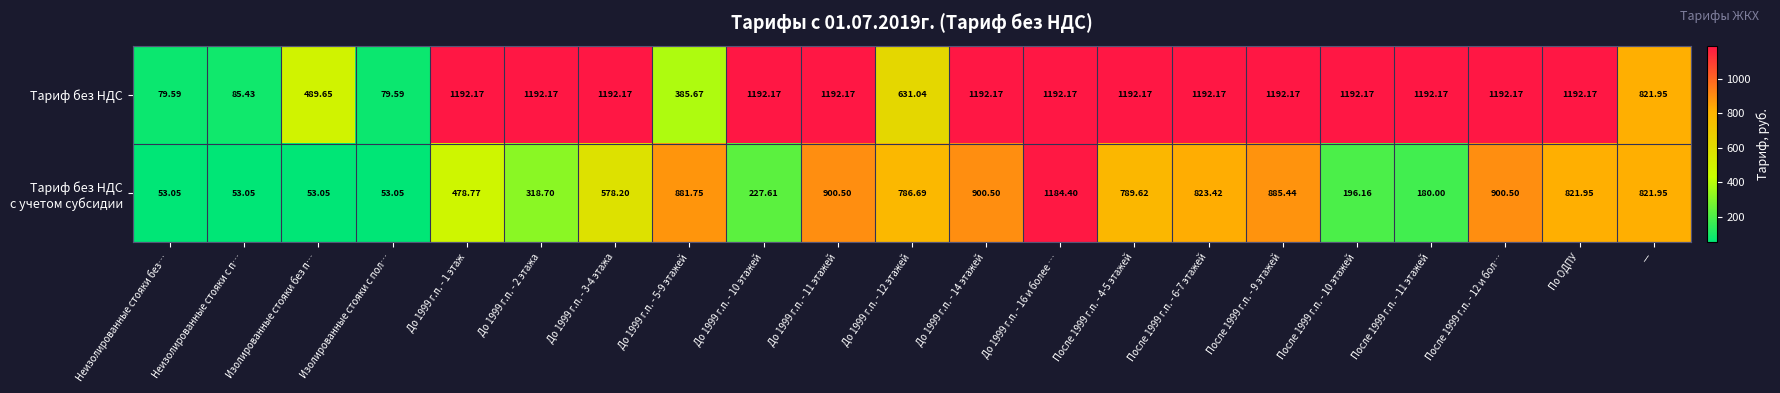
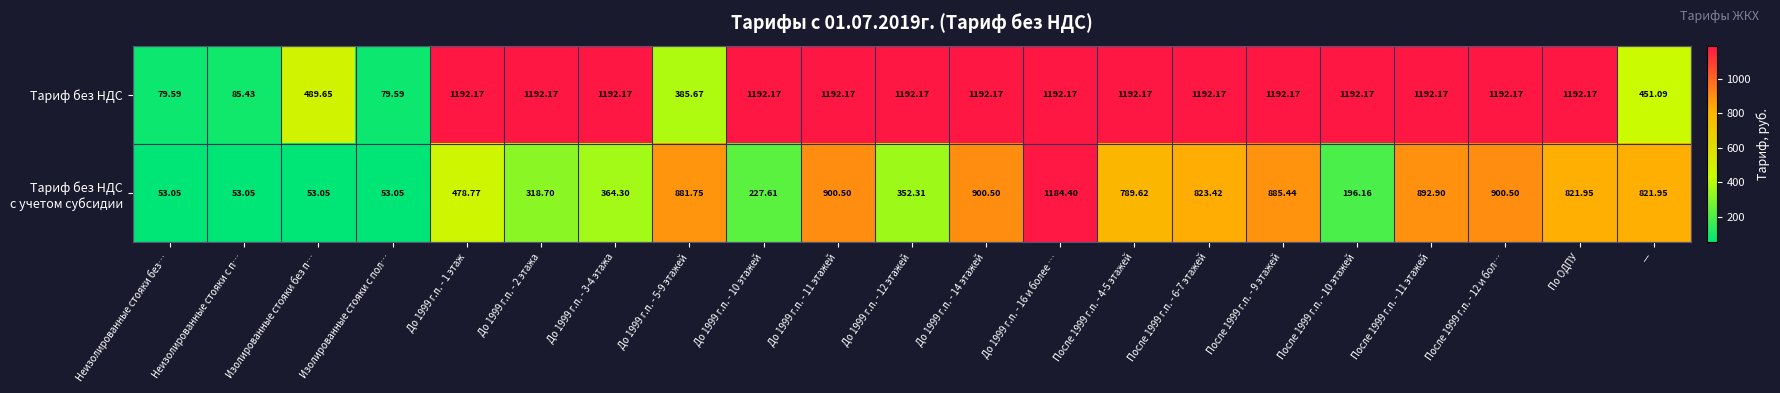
  {
    "Тариф без НДС": {
      "Неизолированные стояки без…": 79.59,
      "Неизолированные стояки с п…": 85.43,
      "Изолированные стояки без п…": 489.65,
      "Изолированные стояки с пол…": 79.59,
      "До 1999 г.п. - 1 этаж": 1192.17,
      "До 1999 г.п. - 2 этажа": 1192.17,
      "До 1999 г.п. - 3-4 этажа": 1192.17,
      "До 1999 г.п. - 5-9 этажей": 385.67,
      "До 1999 г.п. - 10 этажей": 1192.17,
      "До 1999 г.п. - 11 этажей": 1192.17,
-     "До 1999 г.п. - 12 этажей": 631.04,
+     "До 1999 г.п. - 12 этажей": 1192.17,
      "До 1999 г.п. - 14 этажей": 1192.17,
      "До 1999 г.п. - 16 и более …": 1192.17,
      "После 1999 г.п. - 4-5 этажей": 1192.17,
      "После 1999 г.п. - 6-7 этажей": 1192.17,
      "После 1999 г.п. - 9 этажей": 1192.17,
      "После 1999 г.п. - 10 этажей": 1192.17,
      "После 1999 г.п. - 11 этажей": 1192.17,
      "После 1999 г.п. - 12 и бол…": 1192.17,
      "По ОДПУ": 1192.17,
-     "—": 821.95
+     "—": 451.09
    },
    "Тариф без НДС с учетом субсидии": {
      "Неизолированные стояки без…": 53.05,
      "Неизолированные стояки с п…": 53.05,
      "Изолированные стояки без п…": 53.05,
      "Изолированные стояки с пол…": 53.05,
      "До 1999 г.п. - 1 этаж": 478.77,
      "До 1999 г.п. - 2 этажа": 318.70,
-     "До 1999 г.п. - 3-4 этажа": 578.20,
+     "До 1999 г.п. - 3-4 этажа": 364.30,
      "До 1999 г.п. - 5-9 этажей": 881.75,
      "До 1999 г.п. - 10 этажей": 227.61,
      "До 1999 г.п. - 11 этажей": 900.50,
-     "До 1999 г.п. - 12 этажей": 786.69,
+     "До 1999 г.п. - 12 этажей": 352.31,
      "До 1999 г.п. - 14 этажей": 900.50,
      "До 1999 г.п. - 16 и более …": 1184.40,
      "После 1999 г.п. - 4-5 этажей": 789.62,
      "После 1999 г.п. - 6-7 этажей": 823.42,
      "После 1999 г.п. - 9 этажей": 885.44,
      "После 1999 г.п. - 10 этажей": 196.16,
-     "После 1999 г.п. - 11 этажей": 180.00,
+     "После 1999 г.п. - 11 этажей": 892.90,
      "После 1999 г.п. - 12 и бол…": 900.50,
      "По ОДПУ": 821.95,
      "—": 821.95
    }
  }
